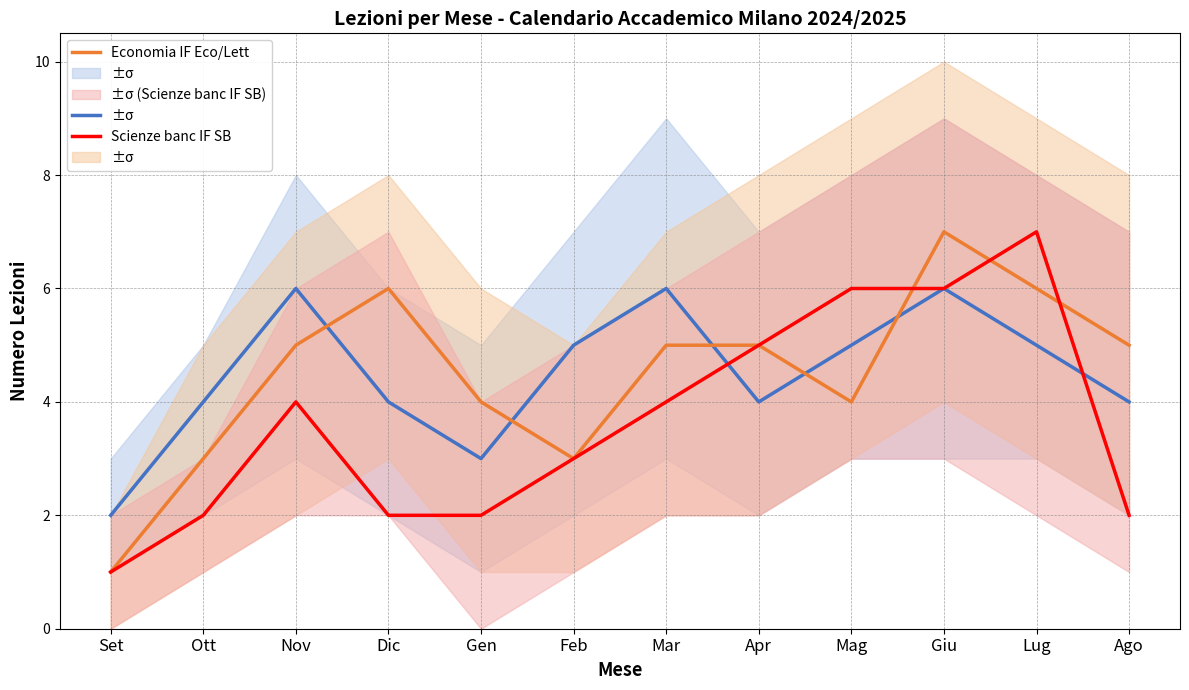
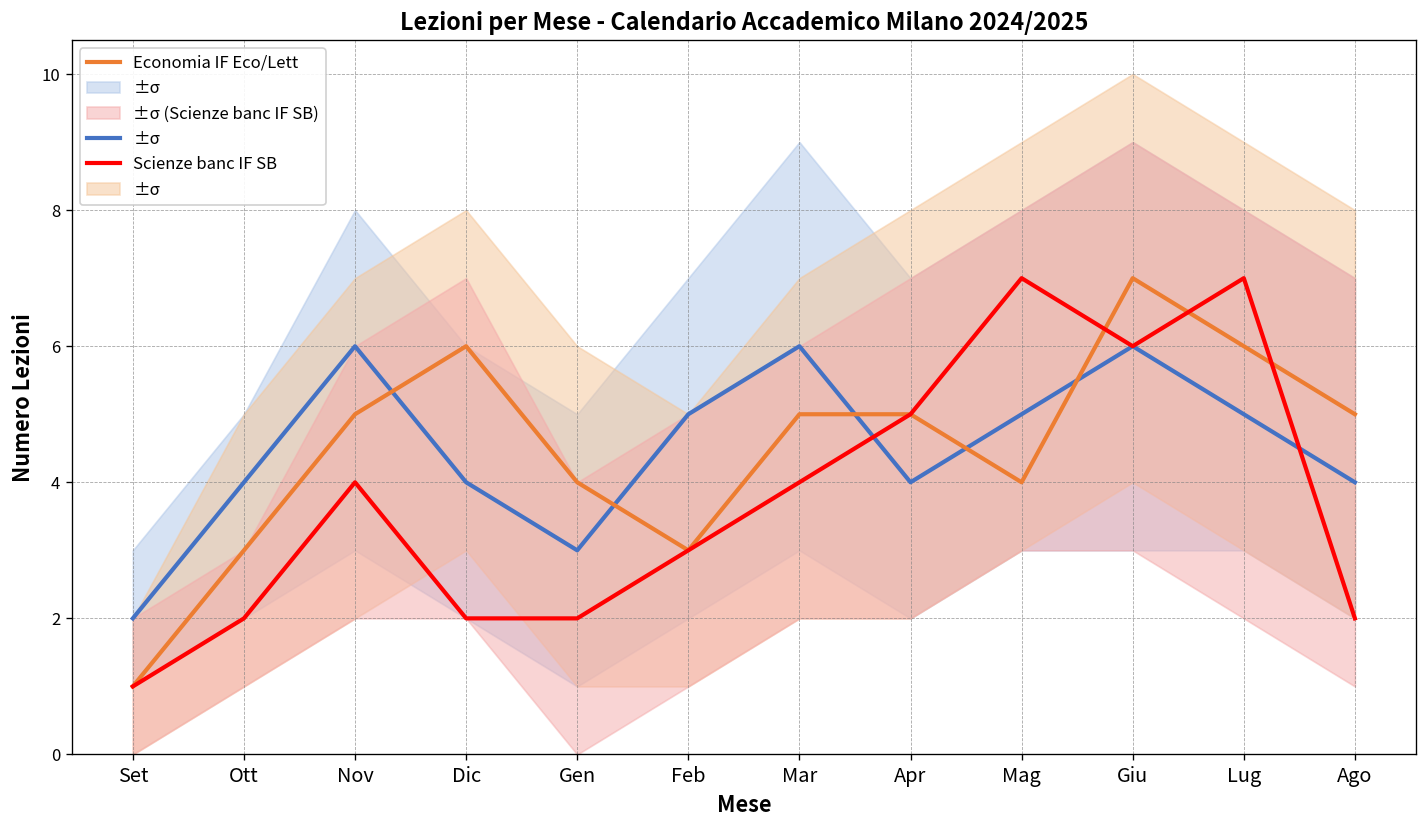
  {
    "Economia IF Eco/Lett": {
      "Nov": 5,
      "Mar": 5,
      "Mag": 4,
      "Giu": 7,
      "Lug": 6,
      "Ago": 5
    },
    "Scienze banc IF SB": {
      "Ott": 2,
      "Nov": 4,
      "Dic": 2,
      "Gen": 2,
      "Mar": 4,
-     "Mag": 6,
+     "Mag": 7,
      "Lug": 7,
      "Ago": 2
    }
  }
